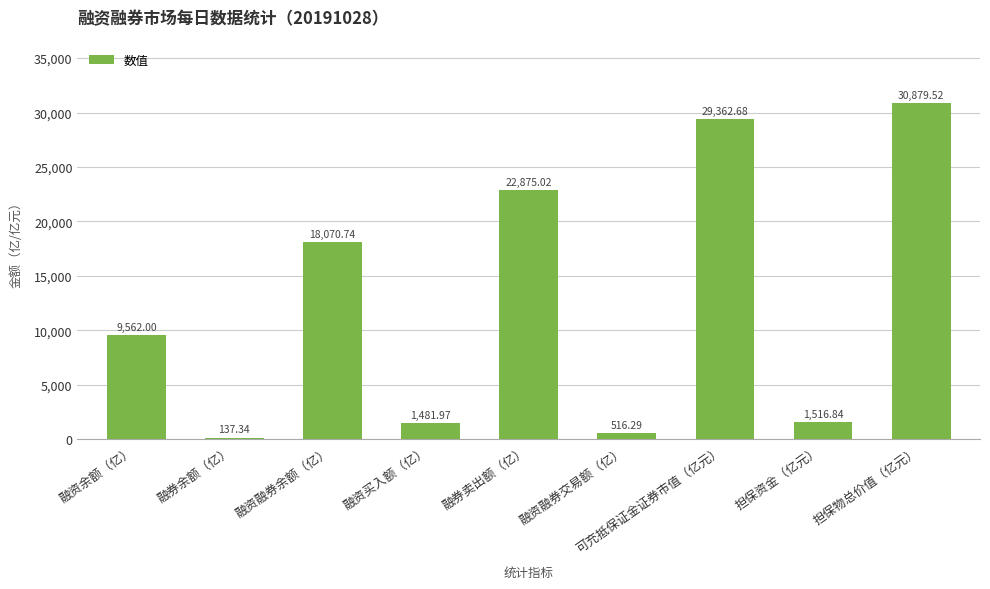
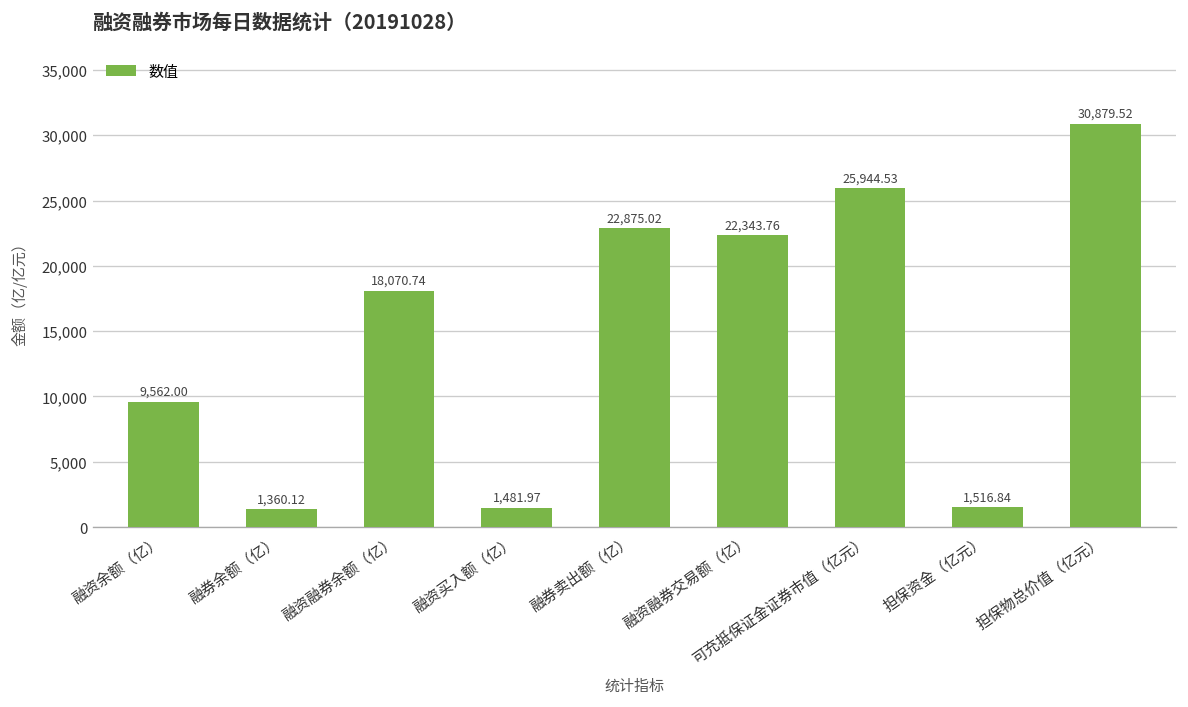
  {
    "融资余额（亿）": "9,562.00",
-   "融券余额（亿）": "137.34",
+   "融券余额（亿）": "1,360.12",
    "融资融券余额（亿）": "18,070.74",
    "融资买入额（亿）": "1,481.97",
    "融券卖出额（亿）": "22,875.02",
-   "融资融券交易额（亿）": "516.29",
-   "可充抵保证金证券市值（亿元）": "29,362.68",
+   "融资融券交易额（亿）": "22,343.76",
+   "可充抵保证金证券市值（亿元）": "25,944.53",
    "担保资金（亿元）": "1,516.84",
    "担保物总价值（亿元）": "30,879.52"
  }
